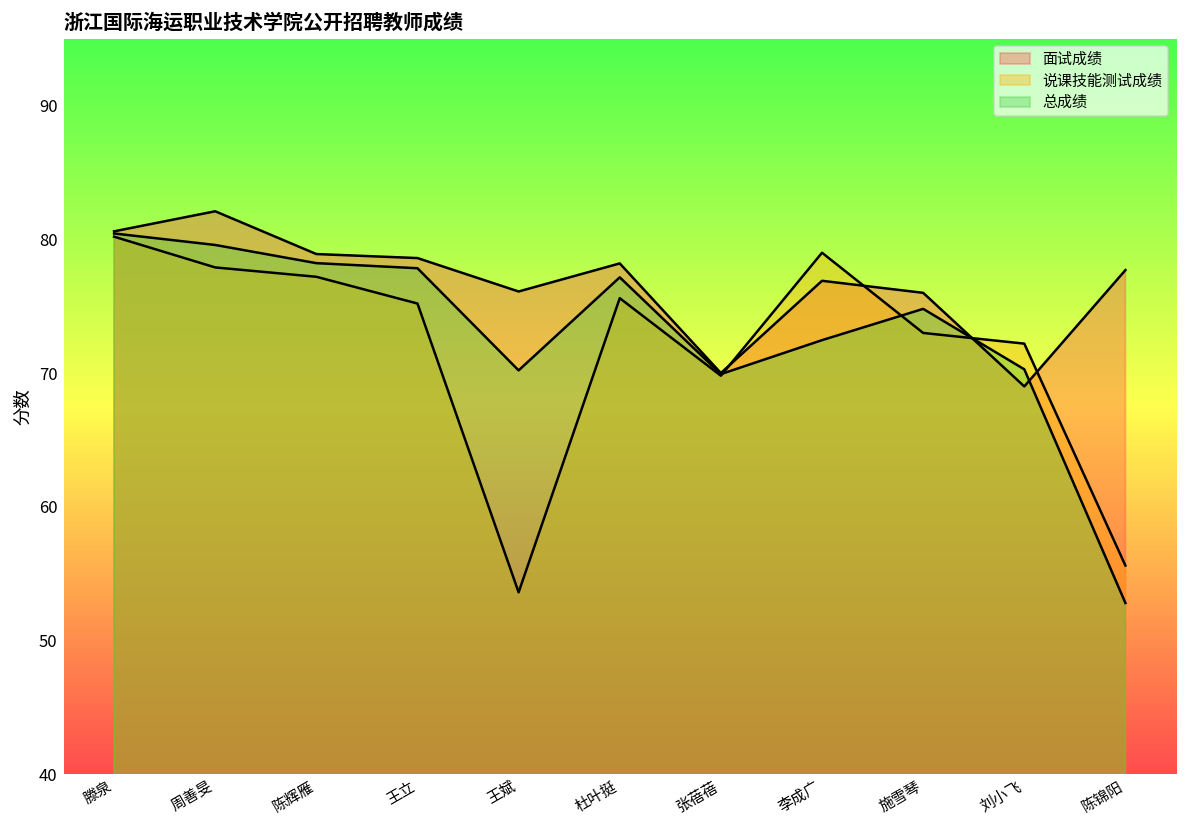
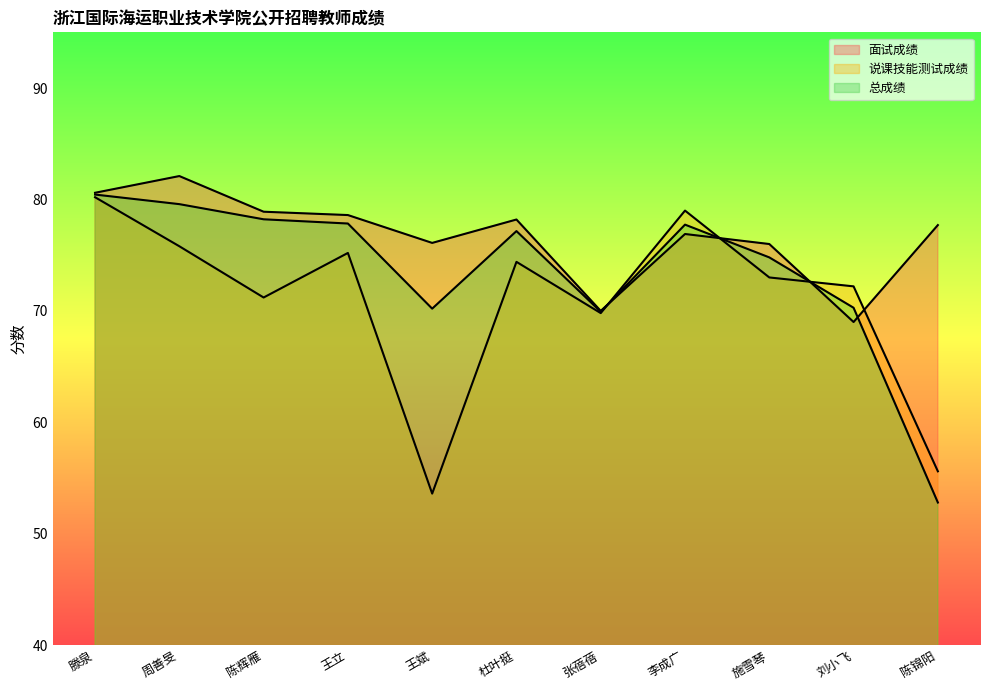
  {
    "面试成绩": {
      "周善旻": 82.1,
      "陈辉雁": 78.9,
      "王立": 78.6,
      "王斌": 76.1,
      "杜叶挺": 78.2,
      "李成广": 76.9,
      "施雪琴": 76.0,
      "刘小飞": 69.0,
      "陈锦阳": 77.7
    },
    "说课技能测试成绩": {
      "滕泉": 80.2,
-     "周善旻": 77.9,
-     "陈辉雁": 77.2,
+     "周善旻": 75.8,
+     "陈辉雁": 71.2,
      "王立": 75.2,
      "王斌": 53.6,
-     "杜叶挺": 75.6,
+     "杜叶挺": 74.4,
      "李成广": 79.0,
      "施雪琴": 73.0,
      "刘小飞": 72.2,
      "陈锦阳": 55.6
    },
    "总成绩": {
      "周善旻": 79.6,
      "陈辉雁": 78.2,
      "王立": 77.8,
      "王斌": 70.2,
      "杜叶挺": 77.2,
-     "李成广": 72.5,
+     "李成广": 77.7,
      "施雪琴": 74.8,
      "刘小飞": 70.3,
      "陈锦阳": 52.8
    }
  }
